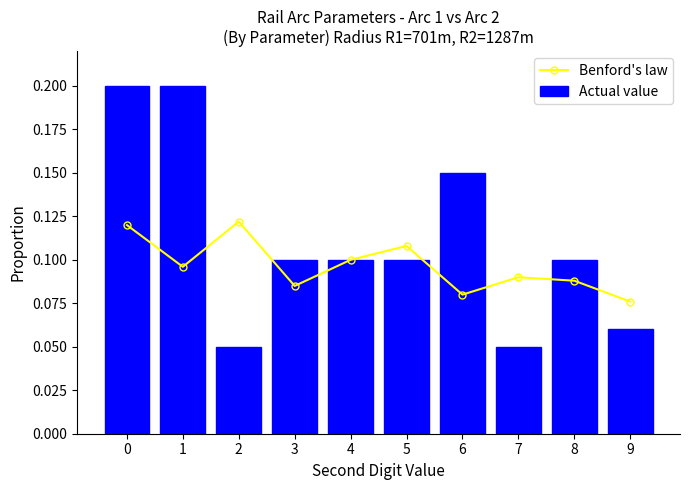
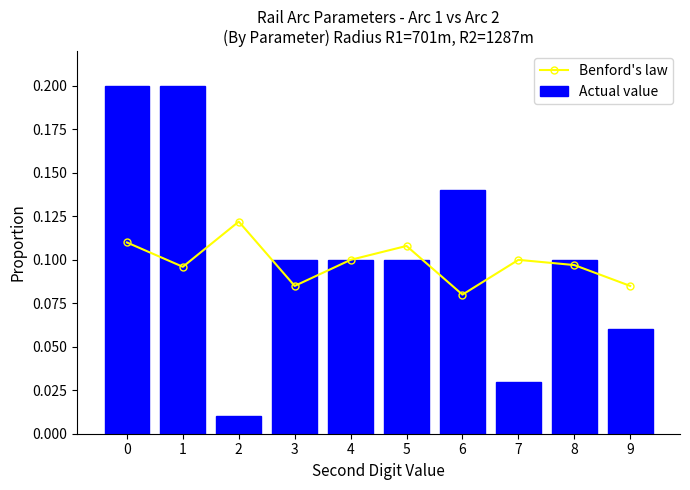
  {
    "Benford's law": {
-     "0": 0.12,
+     "0": 0.11,
      "1": 0.096,
      "2": 0.122,
      "3": 0.085,
      "4": 0.100,
      "5": 0.108,
      "6": 0.080,
-     "7": 0.09,
-     "8": 0.088,
-     "9": 0.076
+     "7": 0.10,
+     "8": 0.097,
+     "9": 0.085
    },
    "Actual value": {
      "0": 0.20,
      "1": 0.20,
-     "2": 0.05,
+     "2": 0.01,
      "3": 0.10,
      "4": 0.10,
      "5": 0.10,
-     "6": 0.15,
-     "7": 0.05,
+     "6": 0.14,
+     "7": 0.03,
      "8": 0.10,
      "9": 0.06
    }
  }
